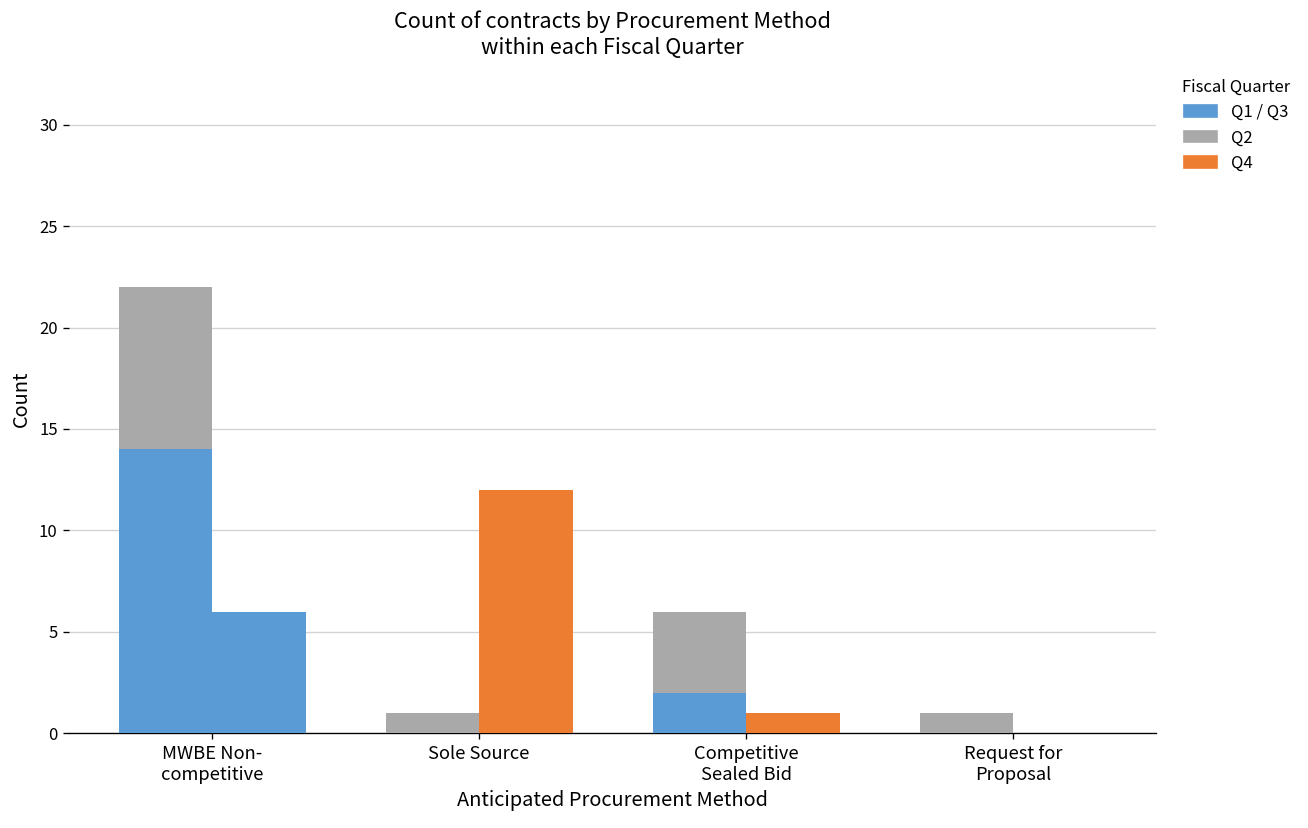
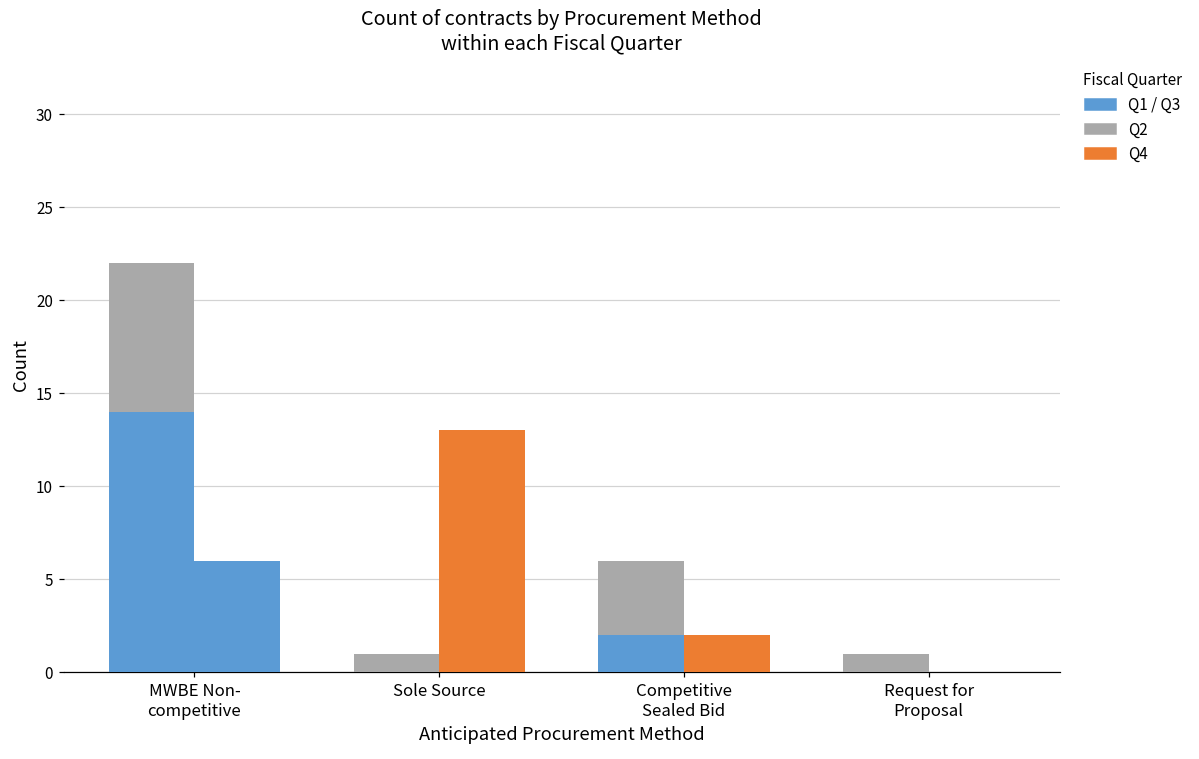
  {
    "Q2": {
      "MWBE Non- competitive": 8,
      "Sole Source": 1,
      "Competitive Sealed Bid": 4,
      "Request for Proposal": 1
    },
    "Q4": {
-     "Sole Source": 12,
-     "Competitive Sealed Bid": 1
+     "Sole Source": 13,
+     "Competitive Sealed Bid": 2
    }
  }
